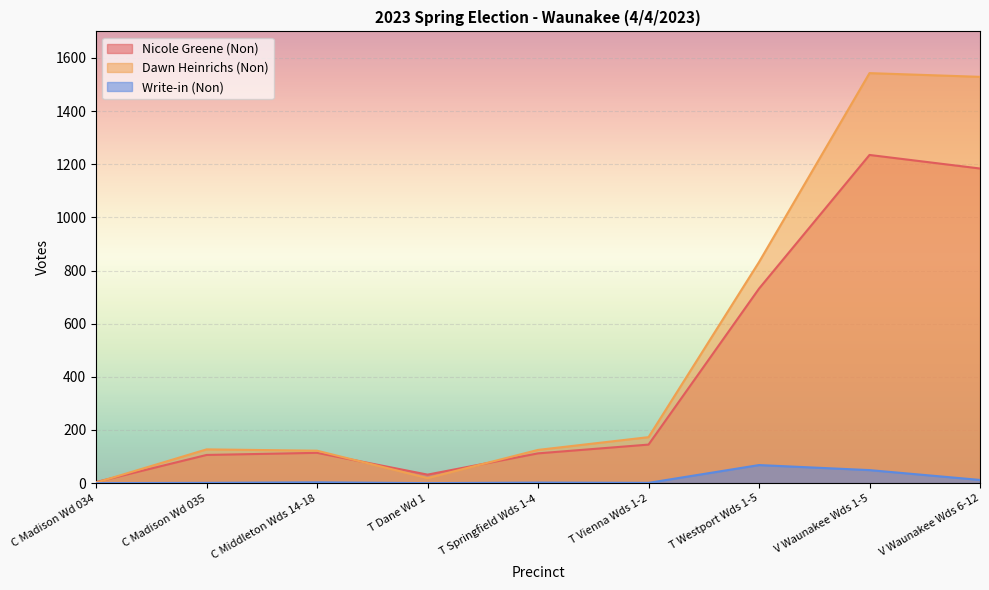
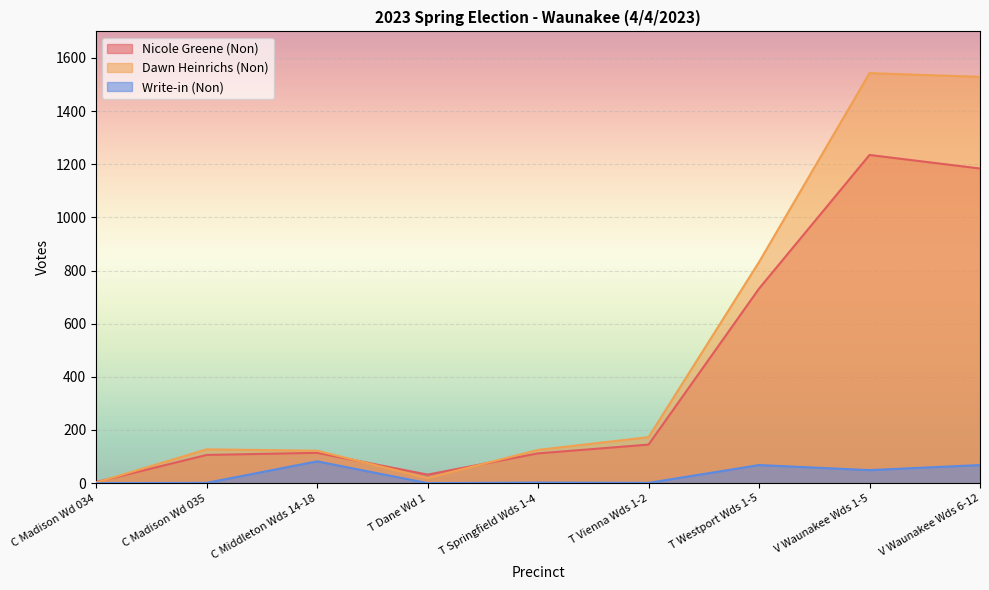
  {
    "Write-in (Non)": {
      "C Madison Wd 035": 0,
-     "C Middleton Wds 14-18": 0,
+     "C Middleton Wds 14-18": 80,
      "T Dane Wd 1": 0,
      "T Springfield Wds 1-4": 0,
      "T Vienna Wds 1-2": 0,
      "T Westport Wds 1-5": 70,
      "V Waunakee Wds 1-5": 50,
-     "V Waunakee Wds 6-12": 10
+     "V Waunakee Wds 6-12": 70
    }
  }
